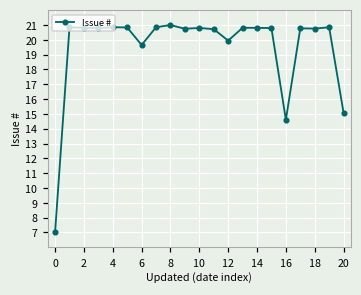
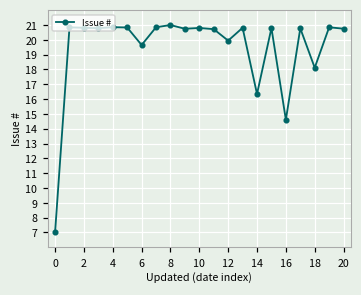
  {
    "0": 7.0,
    "6": 19.7,
    "8": 21.0,
    "10": 20.8,
    "12": 19.9,
-   "14": 20.8,
+   "14": 16.3,
    "16": 14.6,
-   "18": 20.8,
-   "20": 15.1
+   "18": 18.1,
+   "20": 20.8
  }
